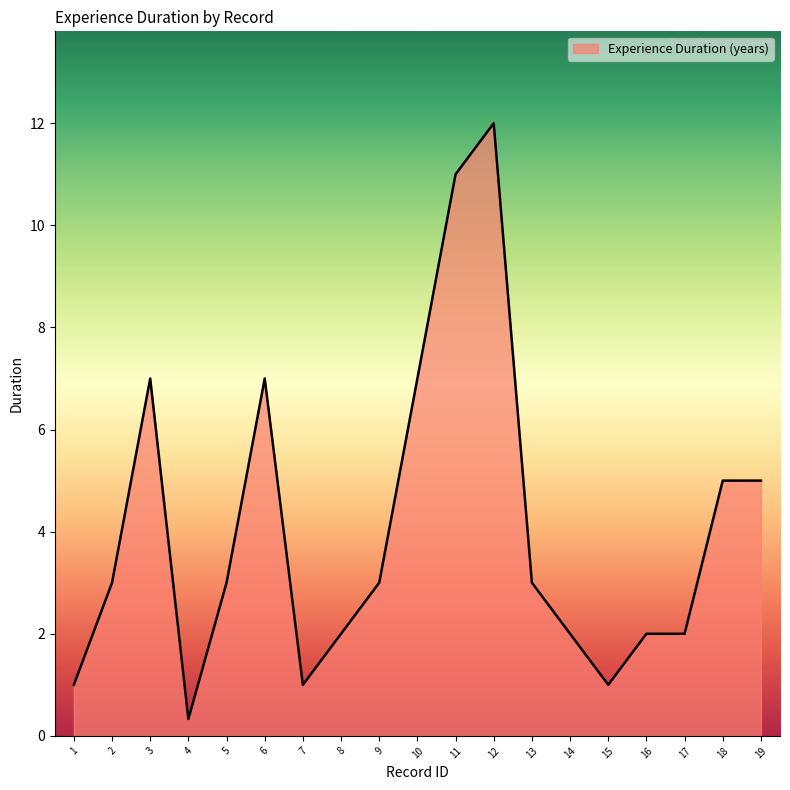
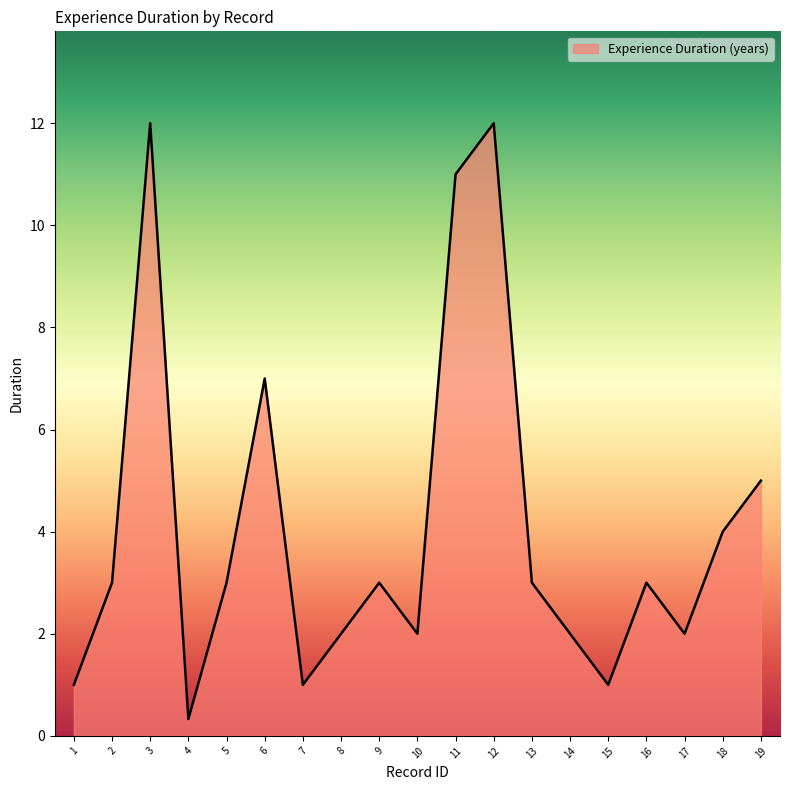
  {
    "1": 1,
    "2": 3,
-   "3": 7,
+   "3": 12,
    "4": 0.3,
    "5": 3,
    "6": 7,
    "7": 1,
    "8": 2,
    "9": 3,
-   "10": 7,
+   "10": 2,
    "11": 11,
    "12": 12,
    "13": 3,
    "14": 2,
    "15": 1,
-   "16": 2,
+   "16": 3,
    "17": 2,
-   "18": 5,
+   "18": 4,
    "19": 5
  }
